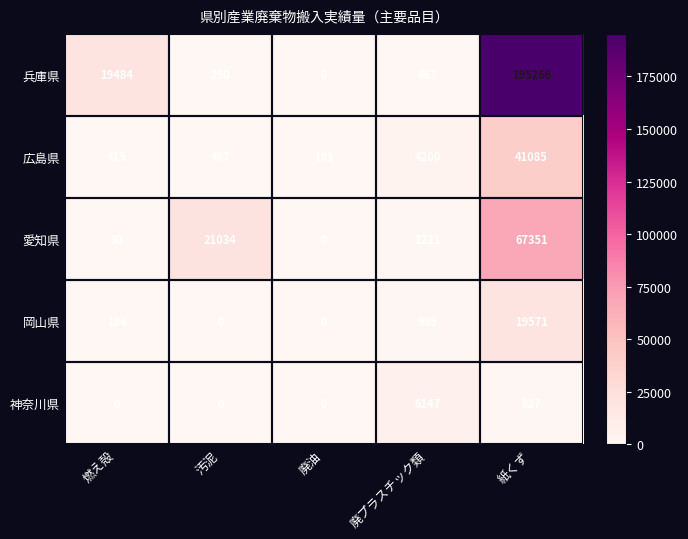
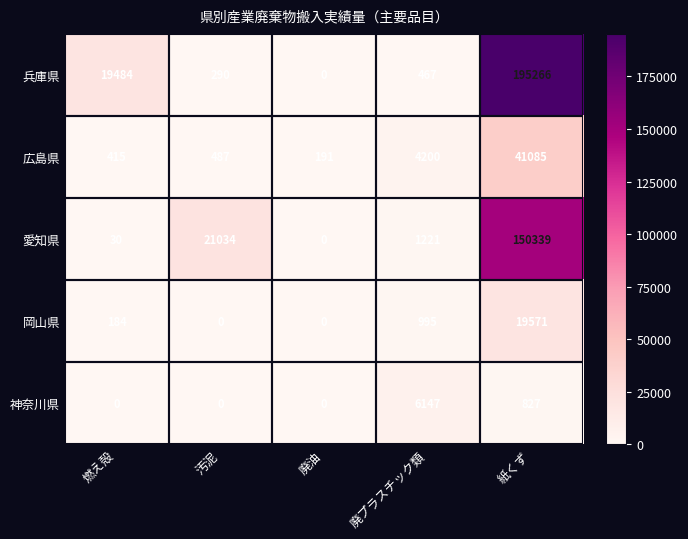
  {
    "兵庫県": {
      "紙くず": 195266
    },
    "広島県": {
      "紙くず": 41085
    },
    "愛知県": {
-     "紙くず": 67351
+     "紙くず": 150339
    }
  }
